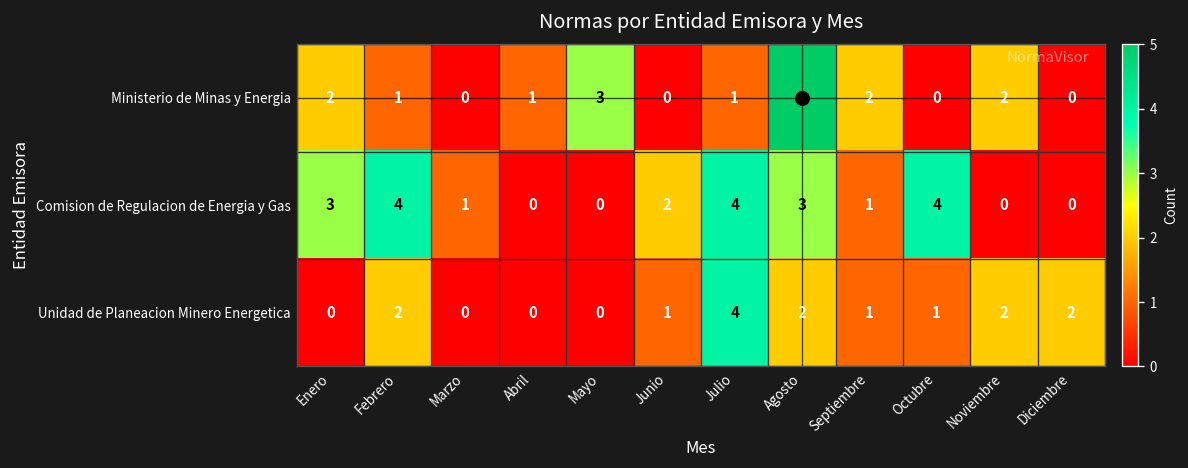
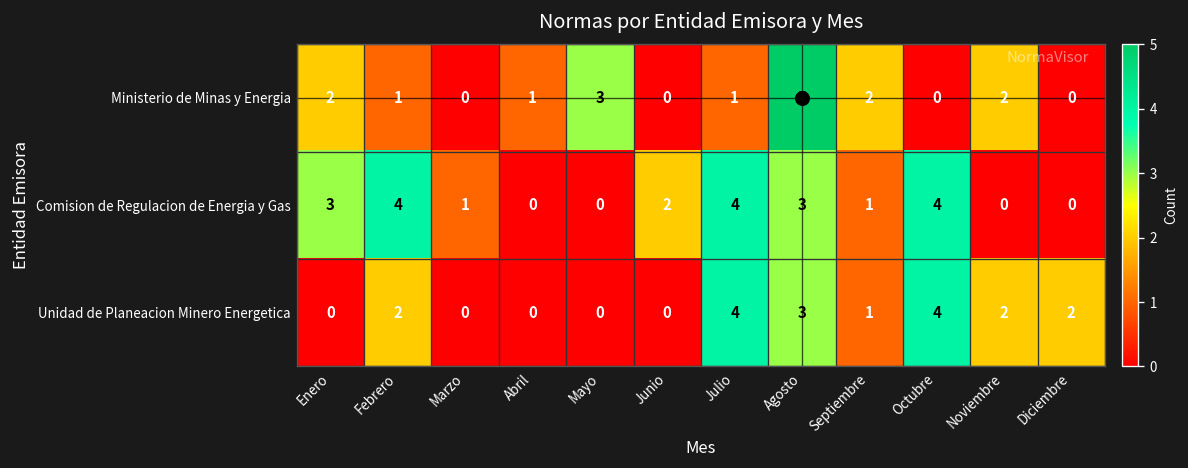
  {
    "Ministerio de Minas y Energia": {
      "Enero": 2,
      "Febrero": 1,
      "Marzo": 0,
      "Abril": 1,
      "Mayo": 3,
      "Junio": 0,
      "Julio": 1,
      "Septiembre": 2,
      "Octubre": 0,
      "Noviembre": 2
    },
    "Comision de Regulacion de Energia y Gas": {
      "Enero": 3,
      "Febrero": 4,
      "Marzo": 1,
      "Abril": 0,
      "Mayo": 0,
      "Junio": 2,
      "Julio": 4,
      "Agosto": 3,
      "Septiembre": 1,
      "Octubre": 4,
      "Noviembre": 0,
      "Diciembre": 0
    },
    "Unidad de Planeacion Minero Energetica": {
      "Enero": 0,
      "Febrero": 2,
      "Marzo": 0,
      "Abril": 0,
      "Mayo": 0,
-     "Junio": 1,
+     "Junio": 0,
      "Julio": 4,
-     "Agosto": 2,
+     "Agosto": 3,
      "Septiembre": 1,
-     "Octubre": 1,
+     "Octubre": 4,
      "Noviembre": 2,
      "Diciembre": 2
    }
  }
